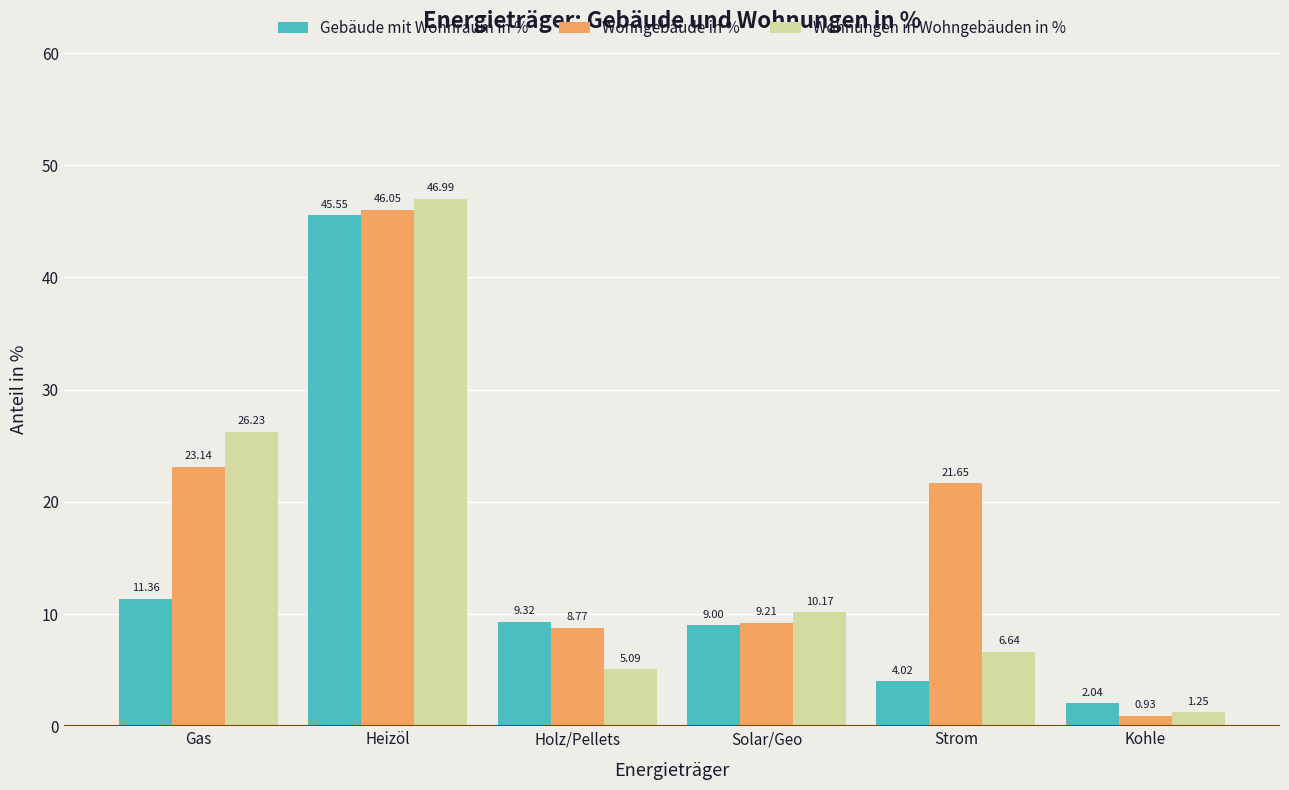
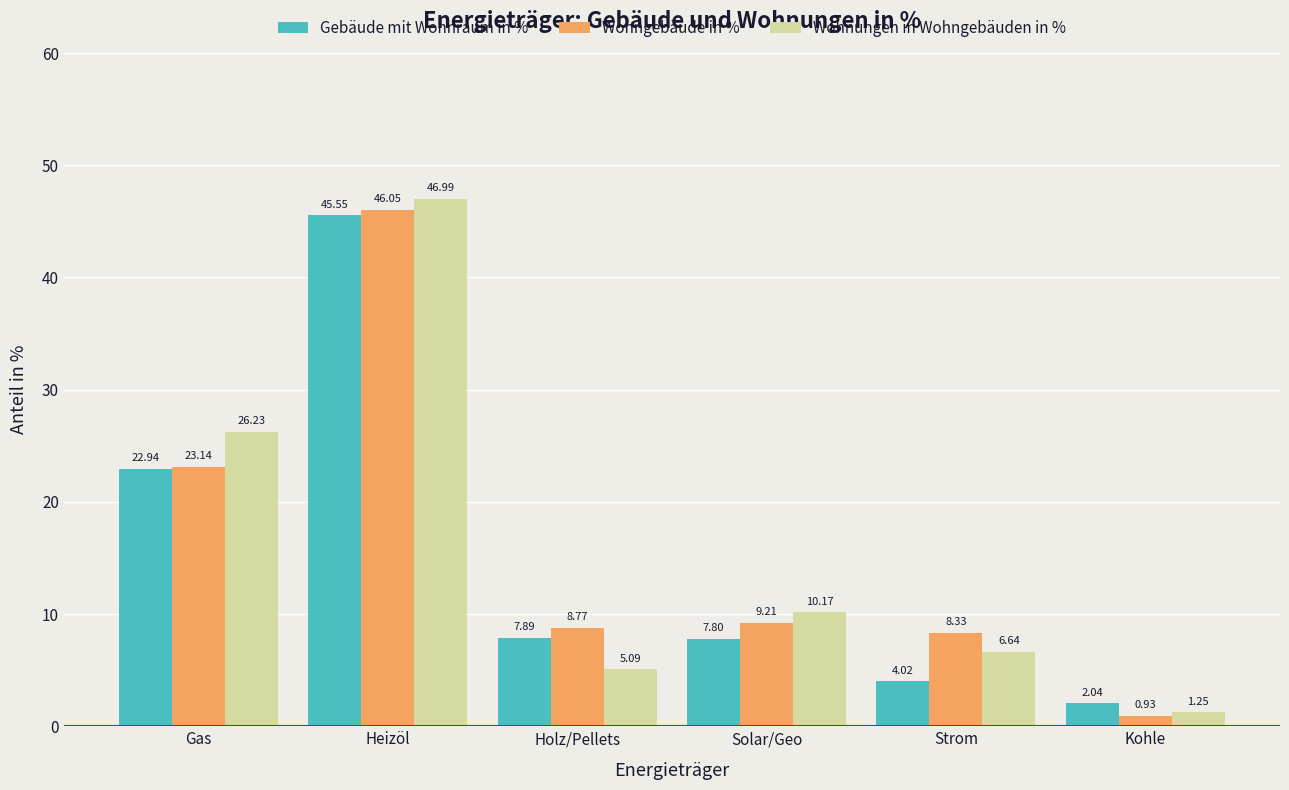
  {
    "Gebäude mit Wohnraum in %": {
-     "Gas": 11.36,
+     "Gas": 22.94,
      "Heizöl": 45.55,
-     "Holz/Pellets": 9.32,
-     "Solar/Geo": 9.00,
+     "Holz/Pellets": 7.89,
+     "Solar/Geo": 7.80,
      "Strom": 4.02,
      "Kohle": 2.04
    },
    "Wohngebäude in %": {
      "Gas": 23.14,
      "Heizöl": 46.05,
      "Holz/Pellets": 8.77,
      "Solar/Geo": 9.21,
-     "Strom": 21.65,
+     "Strom": 8.33,
      "Kohle": 0.93
    },
    "Wohnungen in Wohngebäuden in %": {
      "Gas": 26.23,
      "Heizöl": 46.99,
      "Holz/Pellets": 5.09,
      "Solar/Geo": 10.17,
      "Strom": 6.64,
      "Kohle": 1.25
    }
  }
